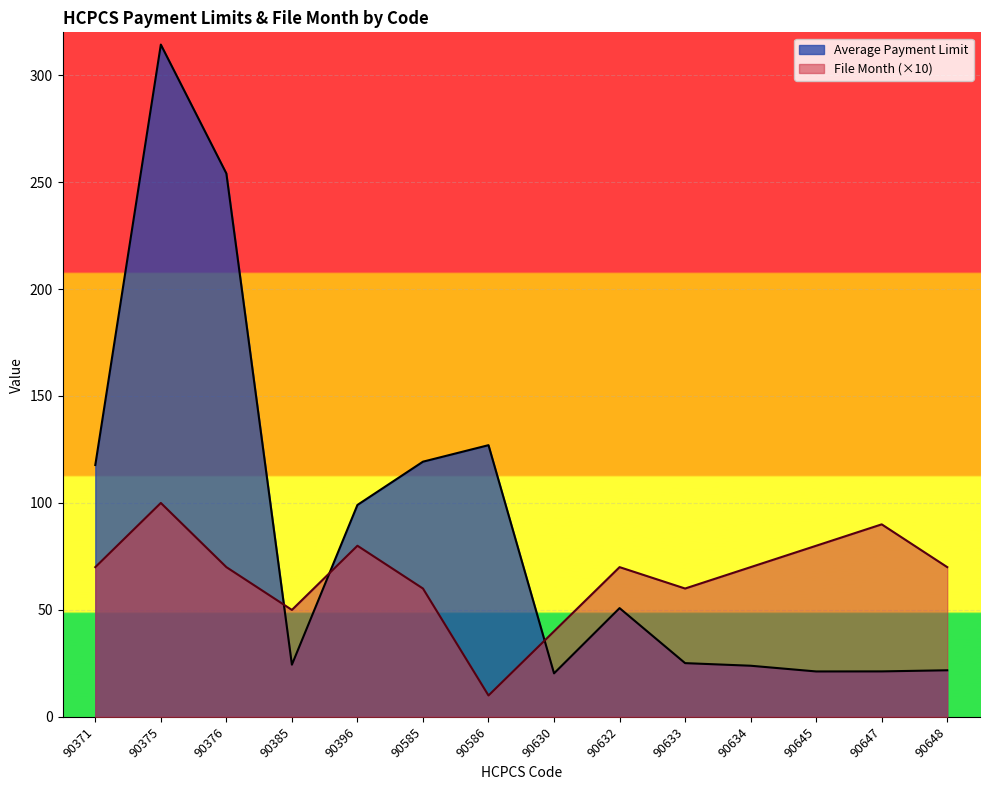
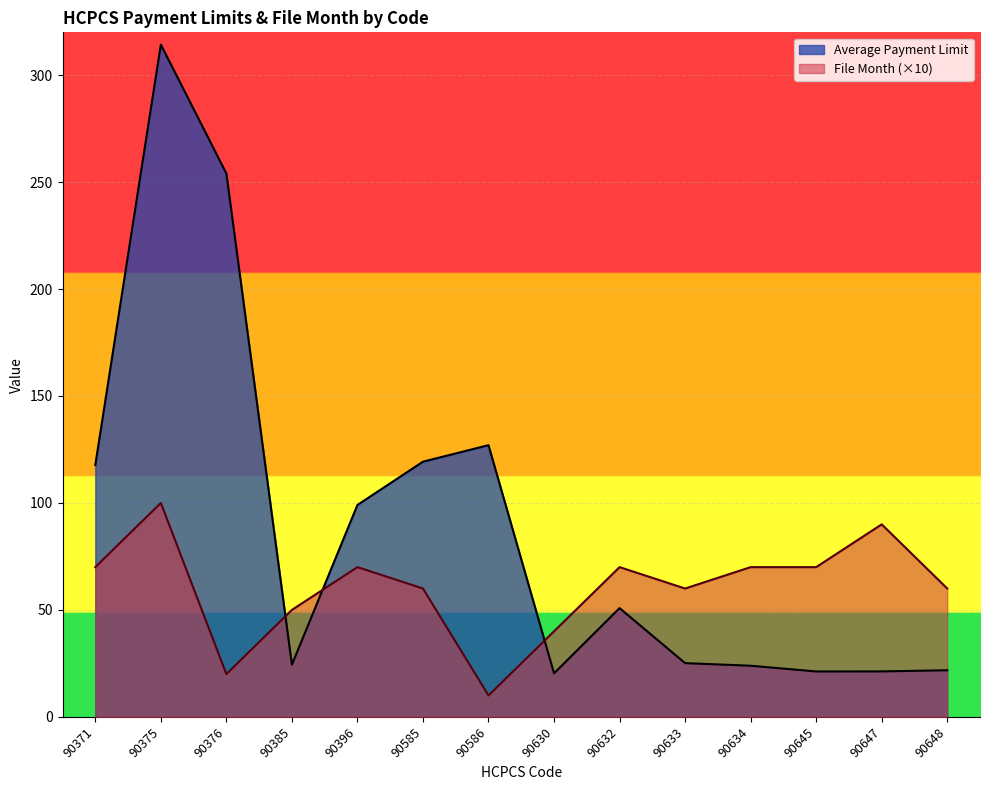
  {
    "Average Payment Limit": {
      "90371": 118,
      "90375": 314,
      "90376": 254,
      "90385": 24,
      "90396": 99,
      "90585": 119,
      "90586": 127,
      "90630": 20,
      "90632": 51,
      "90633": 25,
      "90634": 24,
      "90645": 21,
      "90647": 21,
      "90648": 22
    },
    "File Month (×10)": {
      "90371": 70,
      "90375": 100,
-     "90376": 70,
+     "90376": 20,
      "90385": 50,
-     "90396": 80,
+     "90396": 70,
      "90585": 60,
      "90586": 10,
      "90630": 40,
      "90632": 70,
      "90633": 60,
      "90634": 70,
-     "90645": 80,
+     "90645": 70,
      "90647": 90,
-     "90648": 70
+     "90648": 60
    }
  }
